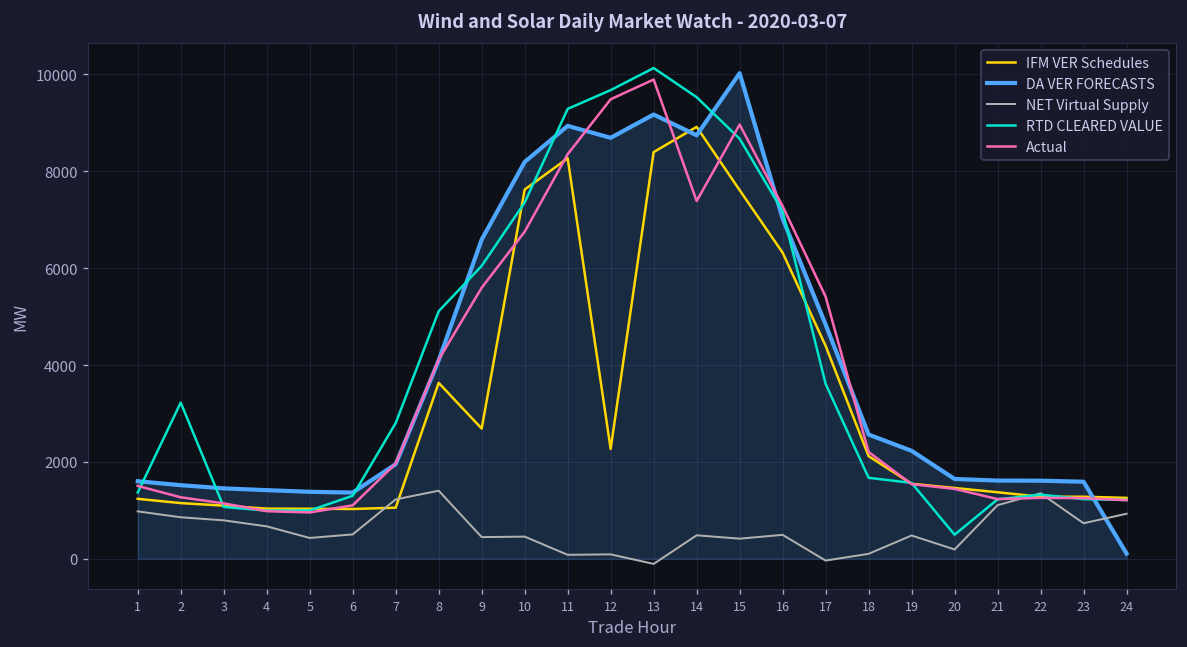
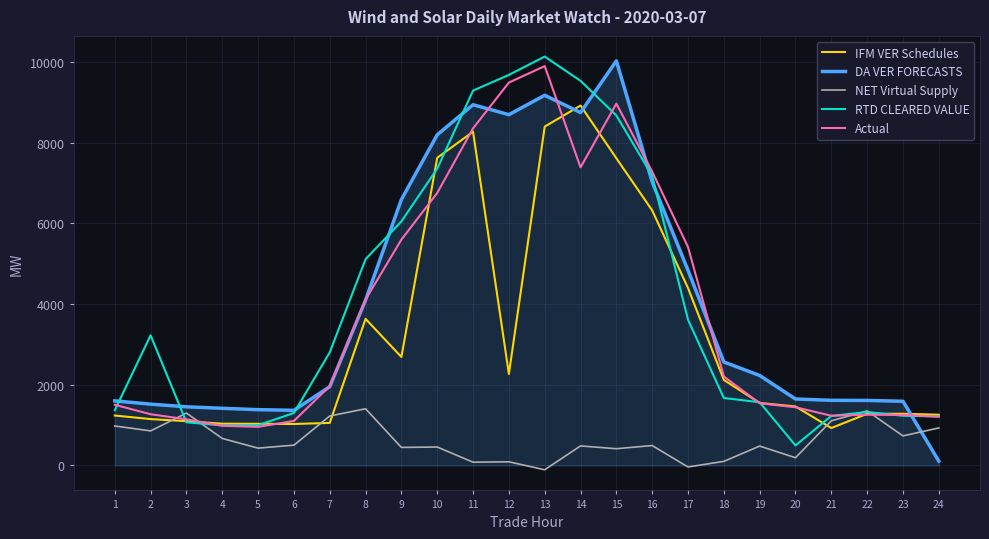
  {
    "IFM VER Schedules": {
      "1": 1200,
      "2": 1100,
      "6": 1000,
      "7": 1100,
      "8": 3600,
      "9": 2700,
      "10": 7600,
      "11": 8300,
      "12": 2300,
      "13": 8400,
      "14": 8900,
      "15": 7600,
      "16": 6300,
      "17": 4400,
      "18": 2100,
-     "21": 1400
+     "21": 900
    },
    "DA VER FORECASTS": {
      "1": 1600,
      "2": 1500,
      "3": 1500,
      "4": 1400,
      "5": 1400,
      "6": 1400,
      "9": 6600,
      "10": 8200,
      "11": 8900,
      "12": 8700,
      "13": 9200,
      "14": 8700,
      "15": 10000,
      "16": 7000,
      "17": 4800,
      "18": 2600,
      "19": 2200,
      "20": 1600,
      "21": 1600,
      "22": 1600,
      "23": 1600,
      "24": 100
    },
    "NET Virtual Supply": {
      "1": 1000,
      "2": 900,
-     "3": 800,
+     "3": 1300,
      "4": 700,
      "5": 400,
      "6": 500,
      "7": 1200,
      "8": 1400,
      "9": 400,
      "10": 500,
      "11": 100,
      "12": 100,
      "13": -100,
      "14": 500,
      "15": 400,
      "16": 500,
      "17": 0,
      "18": 100,
      "19": 500,
      "20": 200,
      "21": 1100,
      "23": 700,
      "24": 900
    },
    "RTD CLEARED VALUE": {
      "1": 1400,
      "2": 3200,
      "6": 1300,
      "7": 2800,
      "8": 5100,
      "9": 6000,
      "10": 7400,
      "11": 9300,
      "12": 9700,
      "13": 10100,
      "14": 9500,
      "15": 8700,
      "16": 7200,
      "17": 3600,
      "18": 1700,
      "20": 500
    },
    "Actual": {
      "1": 1500,
      "2": 1300,
      "6": 1100,
      "9": 5600,
      "10": 6800,
      "11": 8400,
      "12": 9500,
      "13": 9900,
      "14": 7400,
      "15": 9000,
      "16": 7300,
      "17": 5400,
      "18": 2200
    }
  }
